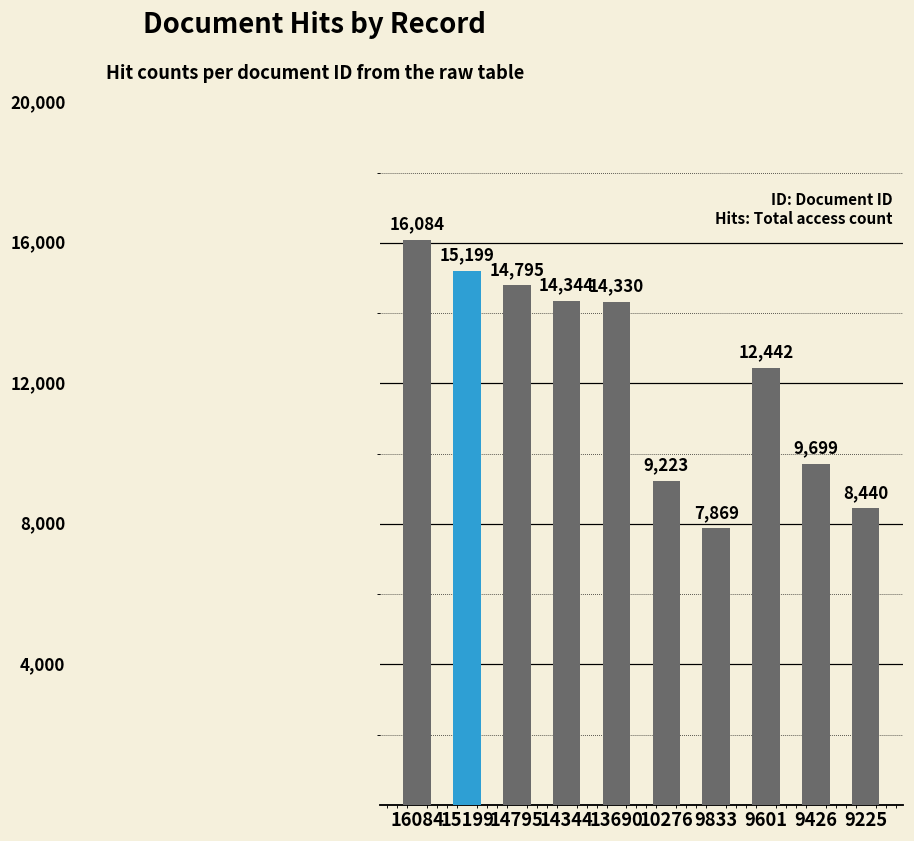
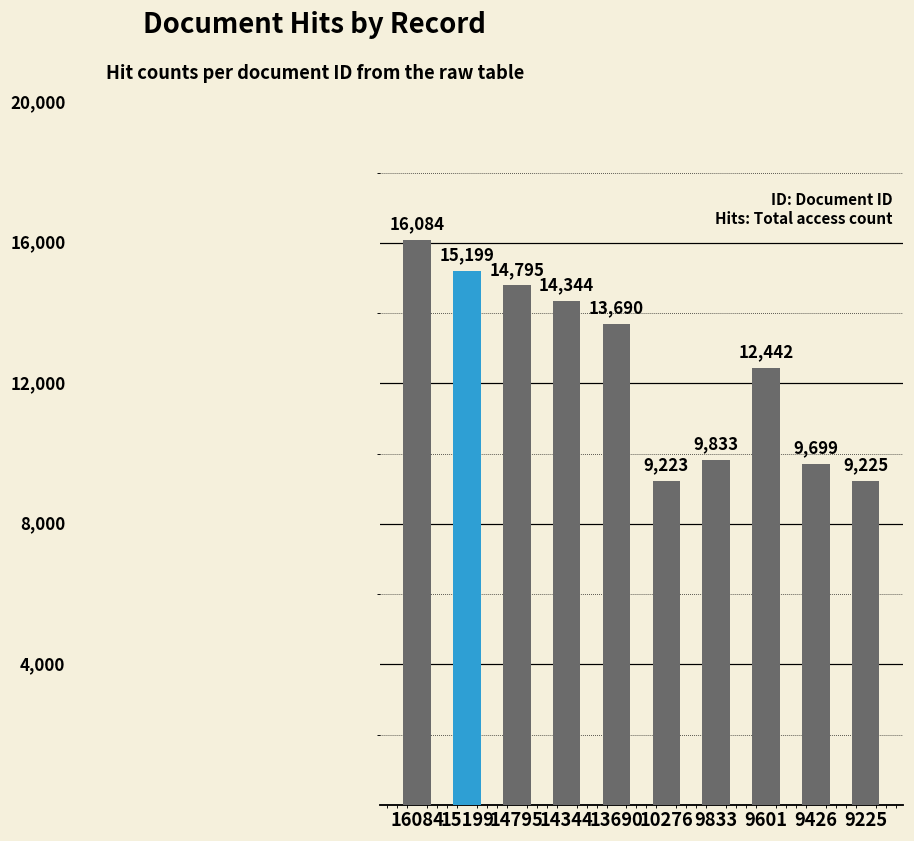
  {
    "16084": "16,084",
    "15199": "15,199",
    "14795": "14,795",
    "14344": "14,344",
-   "13690": "14,330",
+   "13690": "13,690",
    "10276": "9,223",
-   "9833": "7,869",
+   "9833": "9,833",
    "9601": "12,442",
    "9426": "9,699",
-   "9225": "8,440"
+   "9225": "9,225"
  }
